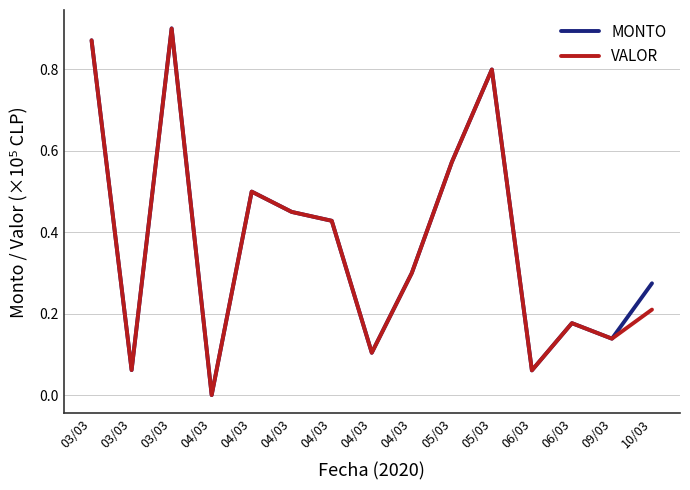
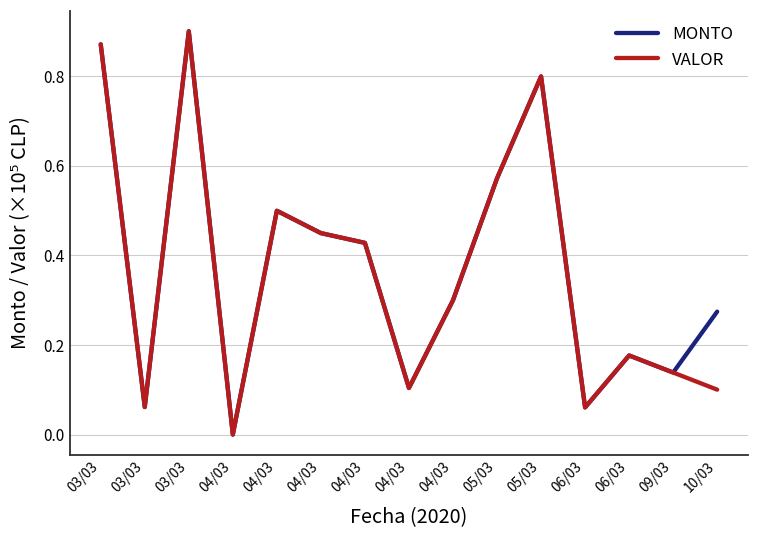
  {
    "MONTO": {
      "10/03": 0.27
    },
    "VALOR": {
-     "10/03": 0.21
+     "10/03": 0.10
    }
  }
